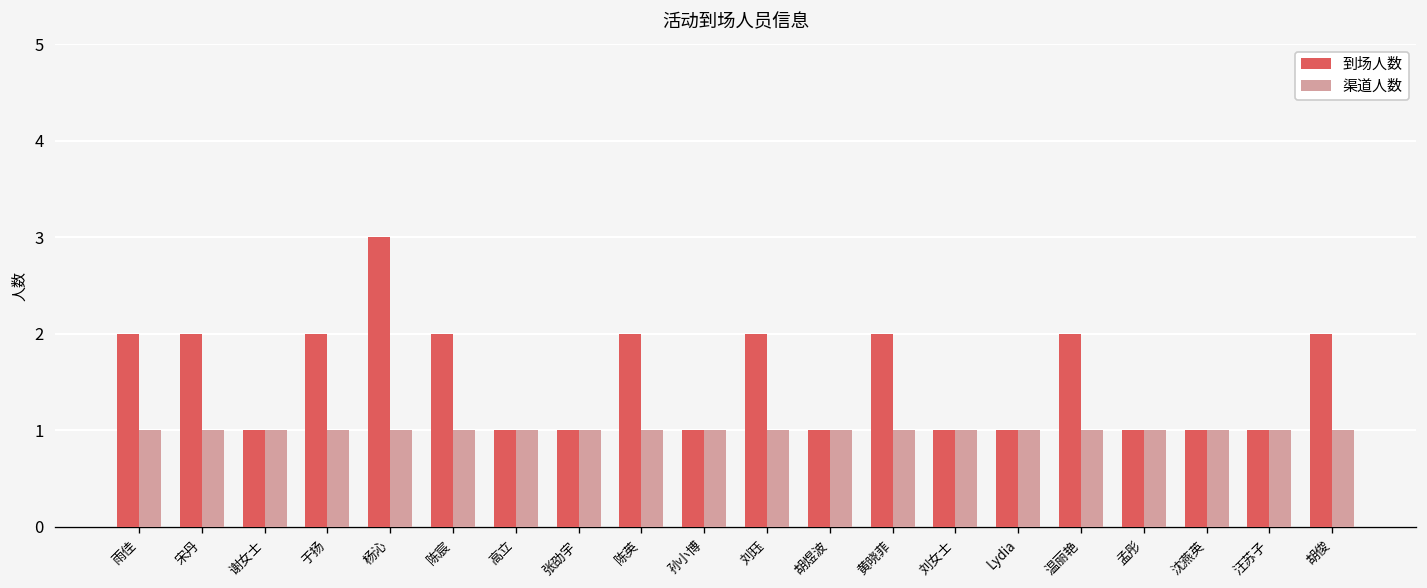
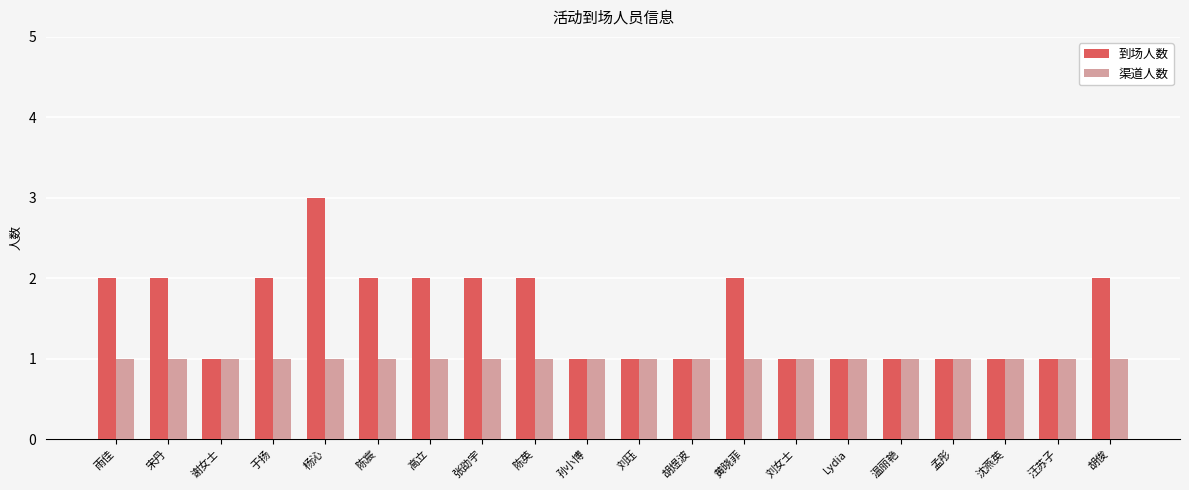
  {
    "到场人数": {
      "雨佳": 2,
      "宋丹": 2,
      "谢女士": 1,
      "于扬": 2,
      "杨沁": 3,
      "陈宸": 2,
-     "高立": 1,
-     "张劭宇": 1,
+     "高立": 2,
+     "张劭宇": 2,
      "陈英": 2,
      "孙小博": 1,
-     "刘珏": 2,
+     "刘珏": 1,
      "胡煜波": 1,
      "黄晓菲": 2,
      "刘女士": 1,
      "Lydia": 1,
-     "温丽艳": 2,
+     "温丽艳": 1,
      "孟彤": 1,
      "沈燕英": 1,
      "汪苏子": 1,
      "胡俊": 2
    },
    "渠道人数": {
      "雨佳": 1,
      "宋丹": 1,
      "谢女士": 1,
      "于扬": 1,
      "杨沁": 1,
      "陈宸": 1,
      "高立": 1,
      "张劭宇": 1,
      "陈英": 1,
      "孙小博": 1,
      "刘珏": 1,
      "胡煜波": 1,
      "黄晓菲": 1,
      "刘女士": 1,
      "Lydia": 1,
      "温丽艳": 1,
      "孟彤": 1,
      "沈燕英": 1,
      "汪苏子": 1,
      "胡俊": 1
    }
  }
